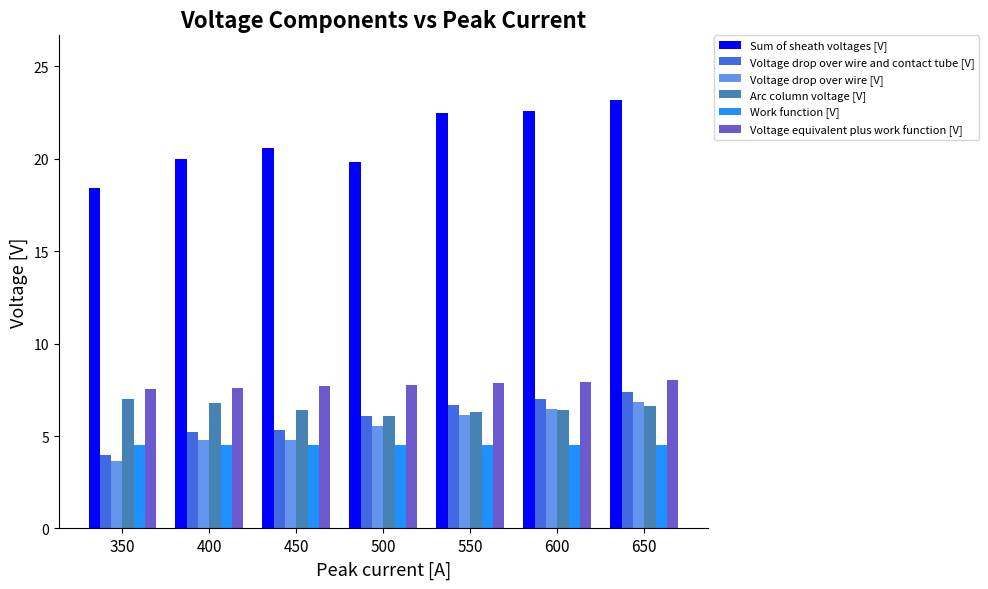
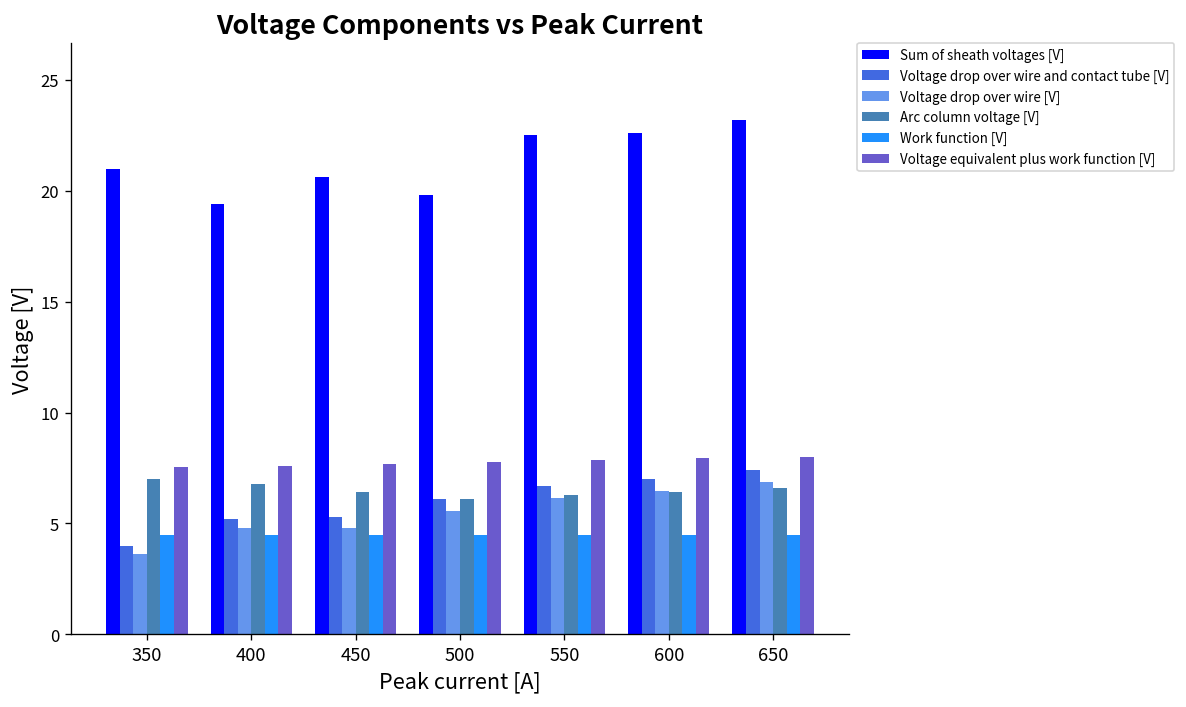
  {
    "Sum of sheath voltages [V]": {
-     "350": 18.4,
-     "400": 20.0,
+     "350": 21.0,
+     "400": 19.4,
      "450": 20.6,
      "500": 19.8,
      "550": 22.5,
      "600": 22.6,
      "650": 23.2
    },
    "Work function [V]": {
      "350": 4.5,
      "400": 4.5,
      "450": 4.5,
      "500": 4.5,
      "550": 4.5,
      "600": 4.5,
      "650": 4.5
    }
  }
